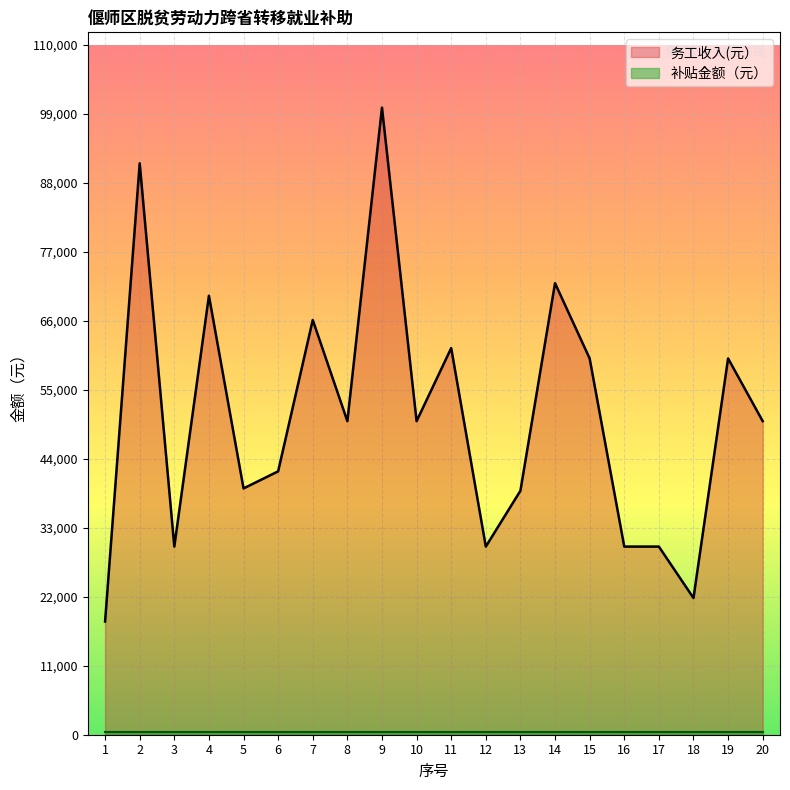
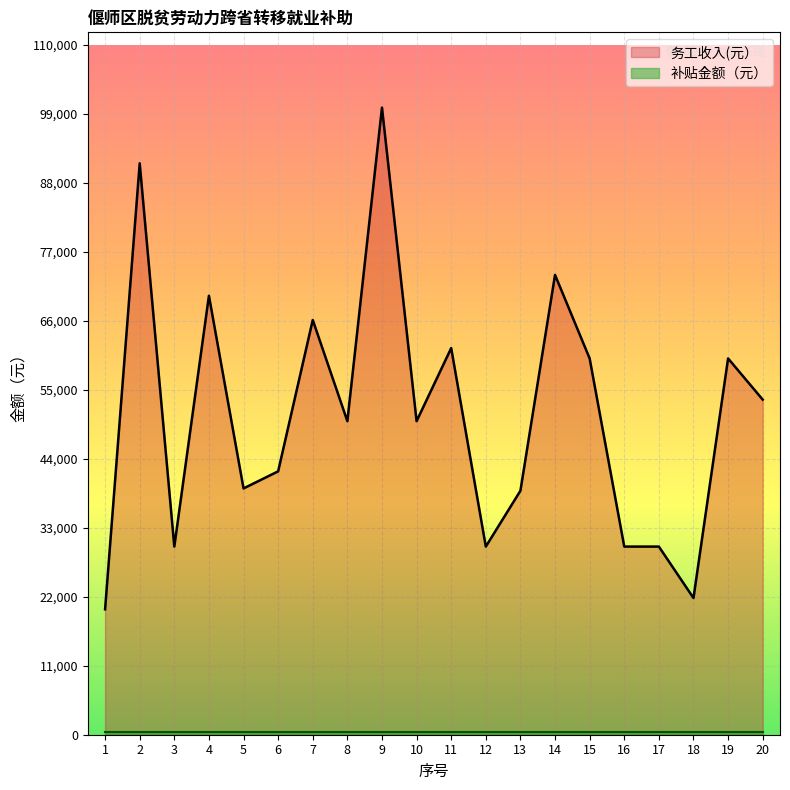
  {
    "务工收入(元）": {
-     "1": "18,000",
+     "1": "20,000",
      "2": "91,000",
      "3": "30,000",
      "4": "70,000",
      "5": "39,000",
      "6": "42,000",
      "7": "66,000",
      "8": "50,000",
      "9": "100,000",
      "10": "50,000",
      "11": "62,000",
      "12": "30,000",
      "13": "39,000",
-     "14": "72,000",
+     "14": "73,000",
      "15": "60,000",
      "16": "30,000",
      "17": "30,000",
      "18": "22,000",
      "19": "60,000",
-     "20": "50,000"
+     "20": "53,000"
    },
    "补贴金额（元）": {
      "1": "1,000",
      "2": "1,000",
      "3": "1,000",
      "4": "1,000",
      "5": "1,000",
      "6": "1,000",
      "7": "1,000",
      "8": "1,000",
      "9": "1,000",
      "10": "1,000",
      "11": "1,000",
      "12": "1,000",
      "13": "1,000",
      "14": "1,000",
      "15": "1,000",
      "16": "1,000",
      "17": "1,000",
      "18": "1,000",
      "19": "1,000",
      "20": "1,000"
    }
  }
